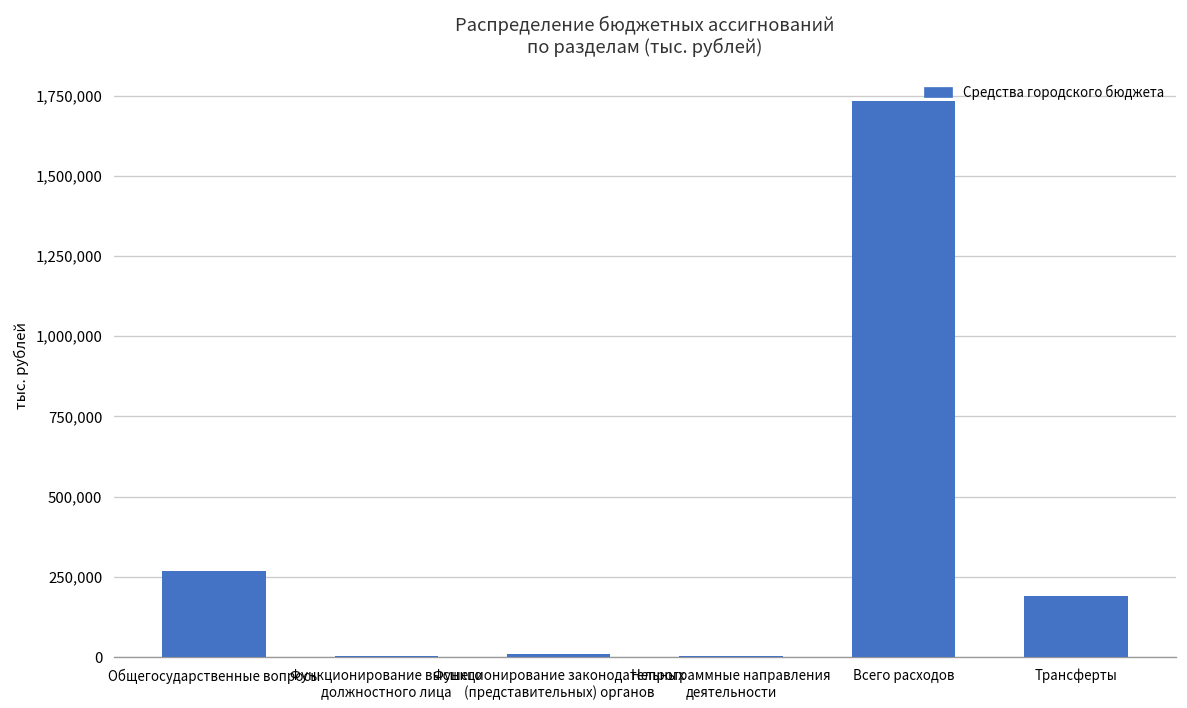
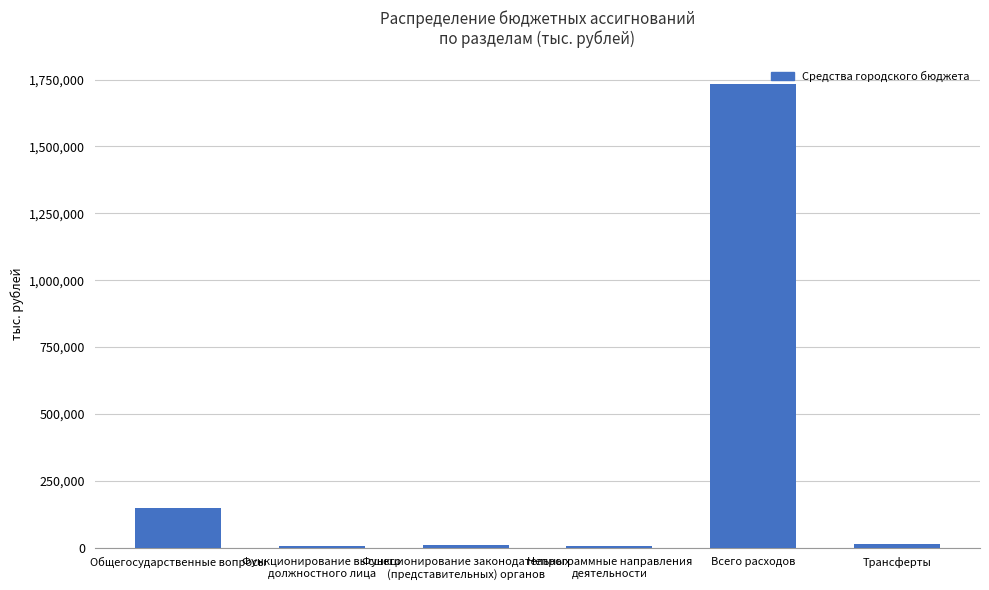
  {
-   "Общегосударственные вопросы": "270,000",
+   "Общегосударственные вопросы": "150,000",
    "Всего расходов": "1,730,000",
-   "Трансферты": "190,000"
+   "Трансферты": "10,000"
  }
